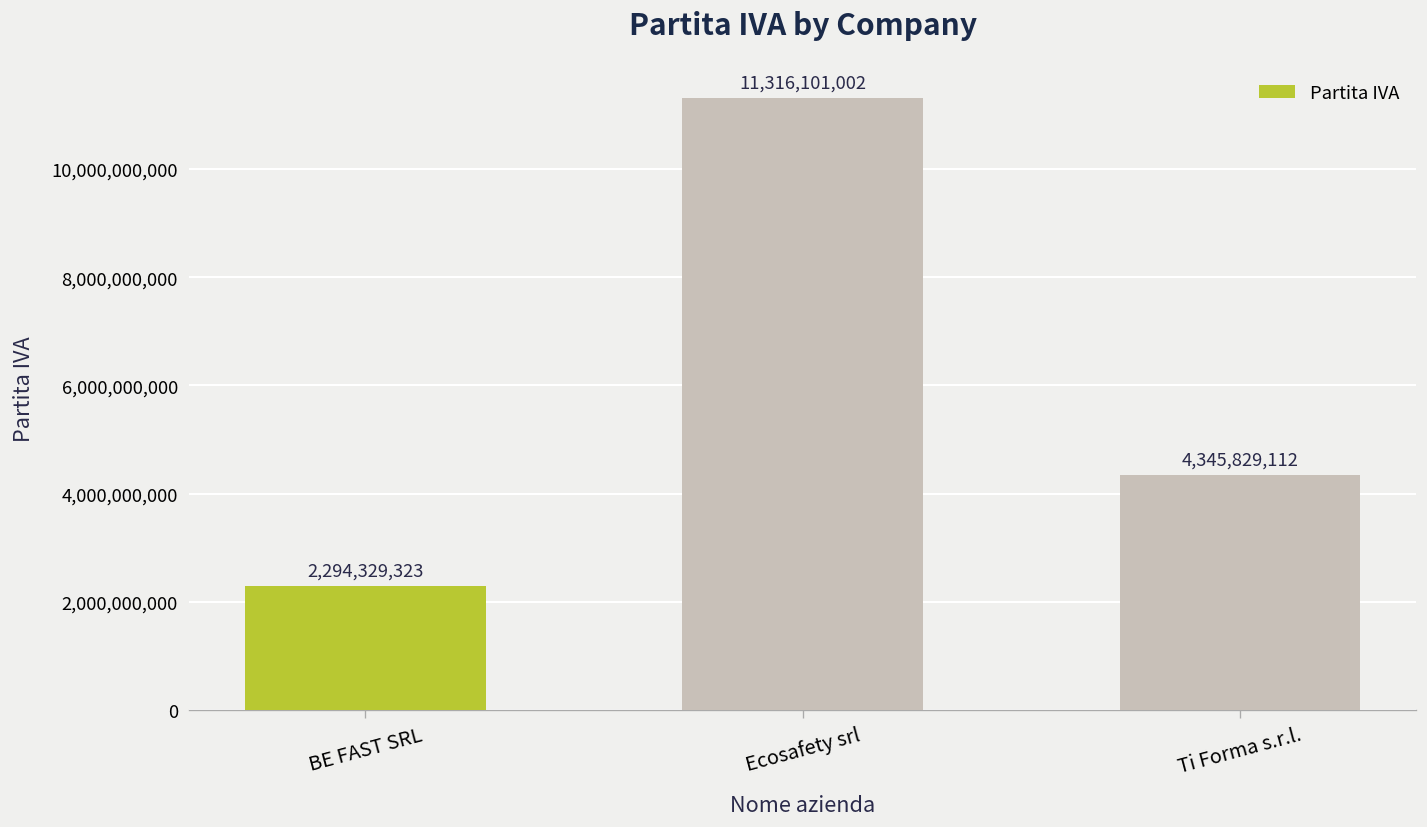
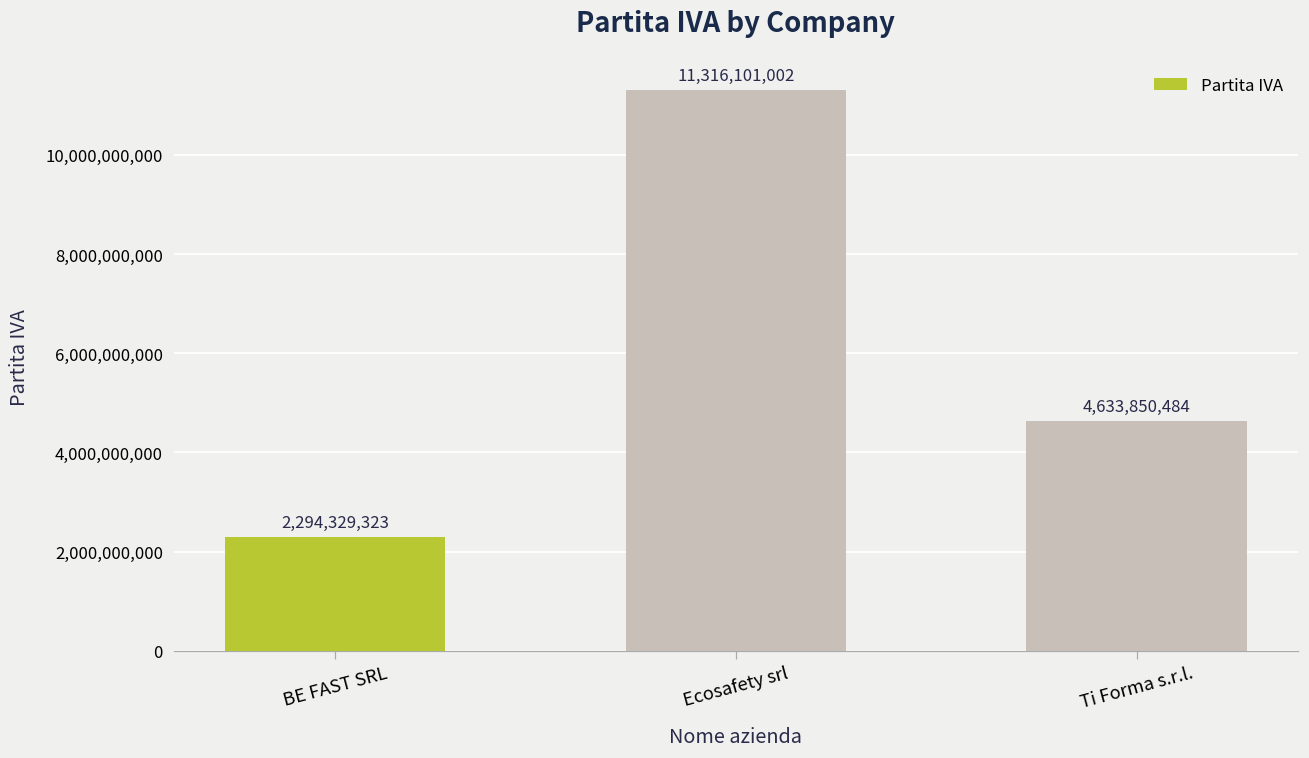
  {
    "BE FAST SRL": "2,294,329,323",
    "Ecosafety srl": "11,316,101,002",
-   "Ti Forma s.r.l.": "4,345,829,112"
+   "Ti Forma s.r.l.": "4,633,850,484"
  }
